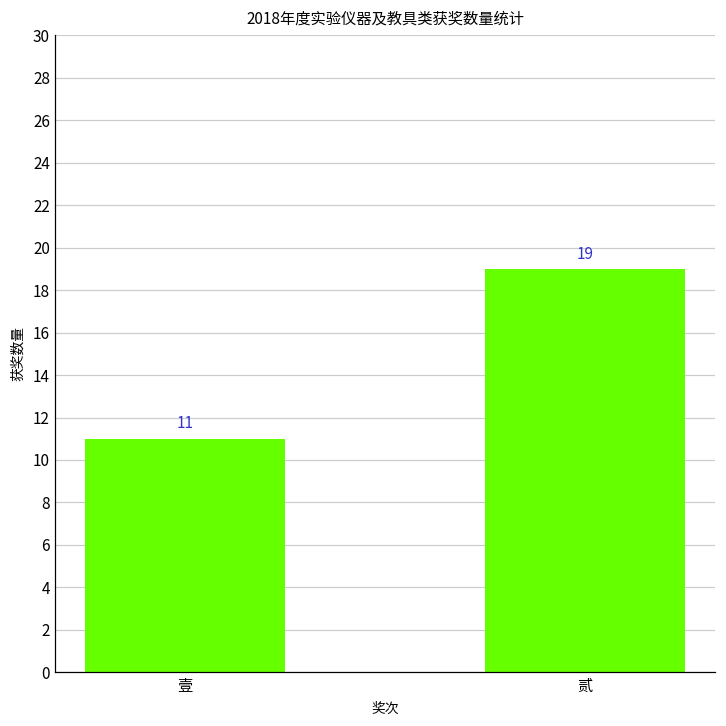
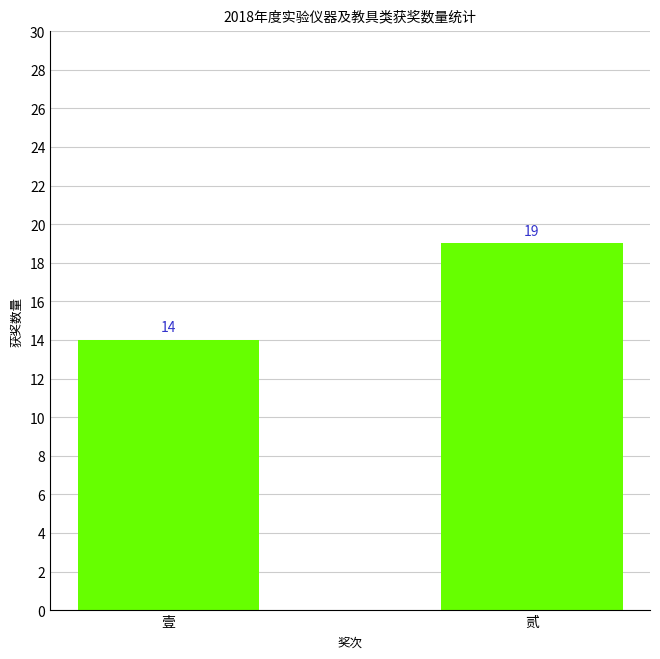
  {
-   "壹": 11,
+   "壹": 14,
    "贰": 19
  }
